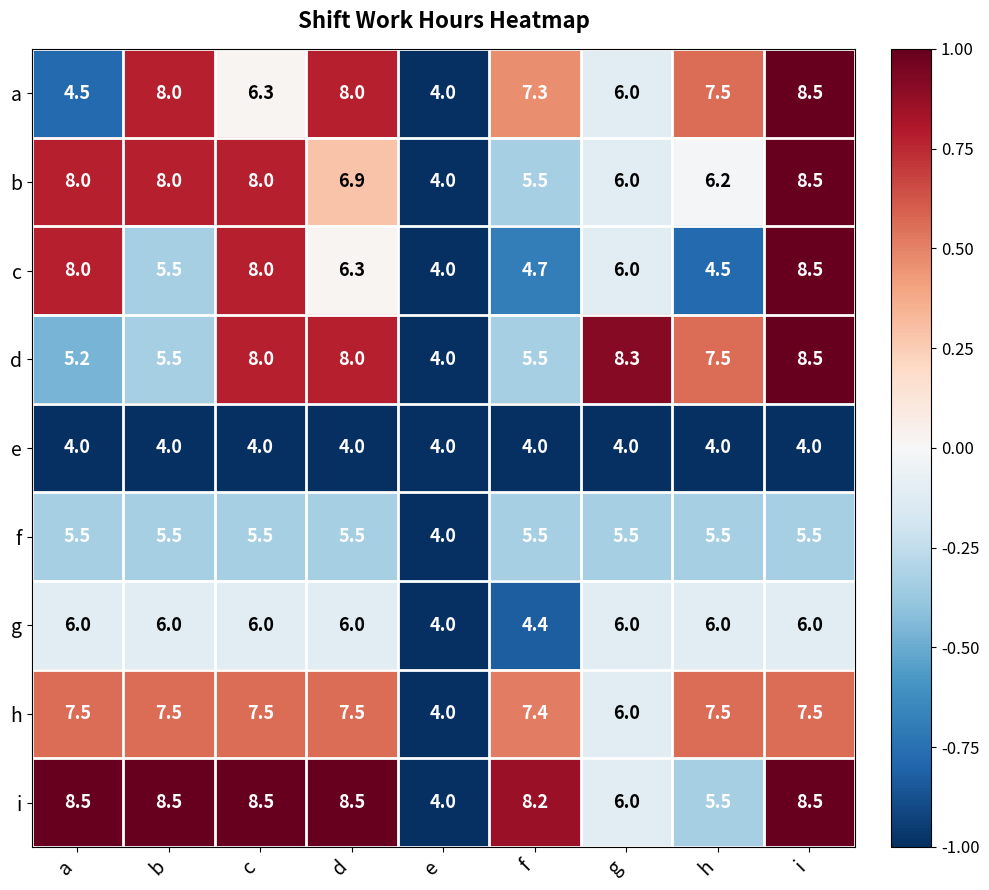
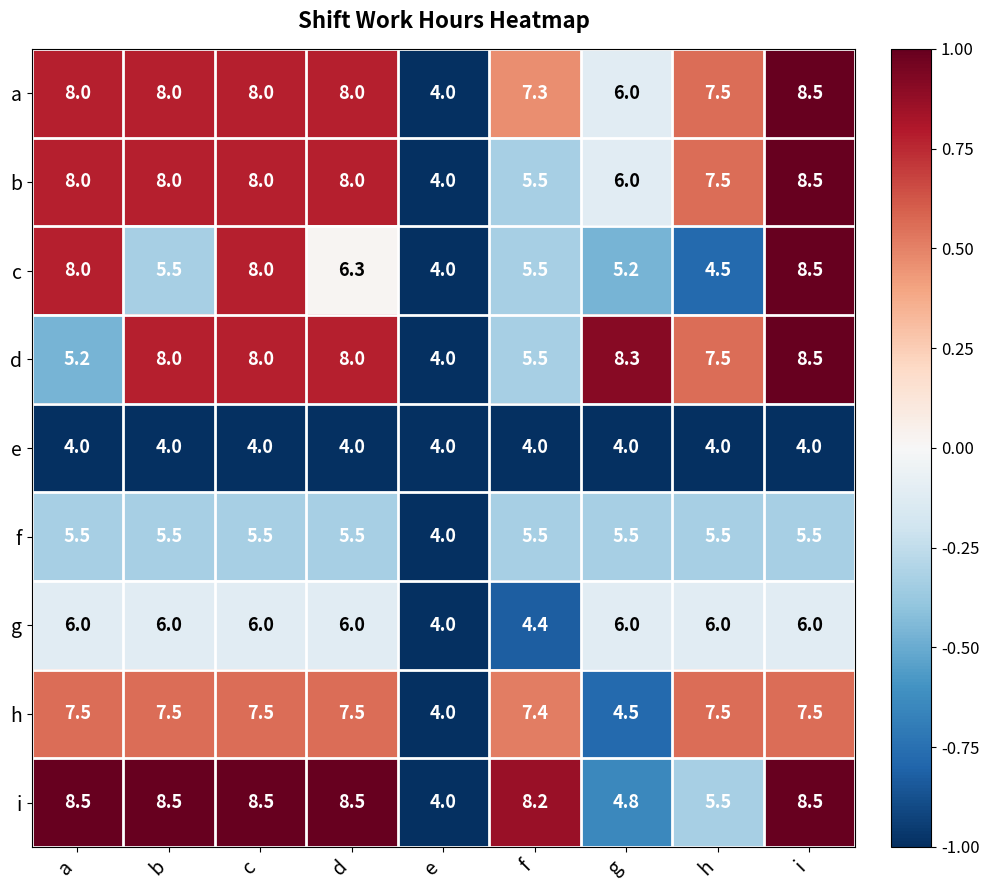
  {
    "a": {
-     "a": 4.5,
+     "a": 8.0,
      "b": 8.0,
-     "c": 6.3,
+     "c": 8.0,
      "d": 8.0,
      "e": 4.0,
      "f": 7.3,
      "g": 6.0,
      "h": 7.5,
      "i": 8.5
    },
    "b": {
      "a": 8.0,
      "b": 8.0,
      "c": 8.0,
-     "d": 6.9,
+     "d": 8.0,
      "e": 4.0,
      "f": 5.5,
      "g": 6.0,
-     "h": 6.2,
+     "h": 7.5,
      "i": 8.5
    },
    "c": {
      "a": 8.0,
      "b": 5.5,
      "c": 8.0,
      "d": 6.3,
      "e": 4.0,
-     "f": 4.7,
-     "g": 6.0,
+     "f": 5.5,
+     "g": 5.2,
      "h": 4.5,
      "i": 8.5
    },
    "d": {
      "a": 5.2,
-     "b": 5.5,
+     "b": 8.0,
      "c": 8.0,
      "d": 8.0,
      "e": 4.0,
      "f": 5.5,
      "g": 8.3,
      "h": 7.5,
      "i": 8.5
    },
    "e": {
      "a": 4.0,
      "b": 4.0,
      "c": 4.0,
      "d": 4.0,
      "e": 4.0,
      "f": 4.0,
      "g": 4.0,
      "h": 4.0,
      "i": 4.0
    },
    "f": {
      "a": 5.5,
      "b": 5.5,
      "c": 5.5,
      "d": 5.5,
      "e": 4.0,
      "f": 5.5,
      "g": 5.5,
      "h": 5.5,
      "i": 5.5
    },
    "g": {
      "a": 6.0,
      "b": 6.0,
      "c": 6.0,
      "d": 6.0,
      "e": 4.0,
      "f": 4.4,
      "g": 6.0,
      "h": 6.0,
      "i": 6.0
    },
    "h": {
      "a": 7.5,
      "b": 7.5,
      "c": 7.5,
      "d": 7.5,
      "e": 4.0,
      "f": 7.4,
-     "g": 6.0,
+     "g": 4.5,
      "h": 7.5,
      "i": 7.5
    },
    "i": {
      "a": 8.5,
      "b": 8.5,
      "c": 8.5,
      "d": 8.5,
      "e": 4.0,
      "f": 8.2,
-     "g": 6.0,
+     "g": 4.8,
      "h": 5.5,
      "i": 8.5
    }
  }
